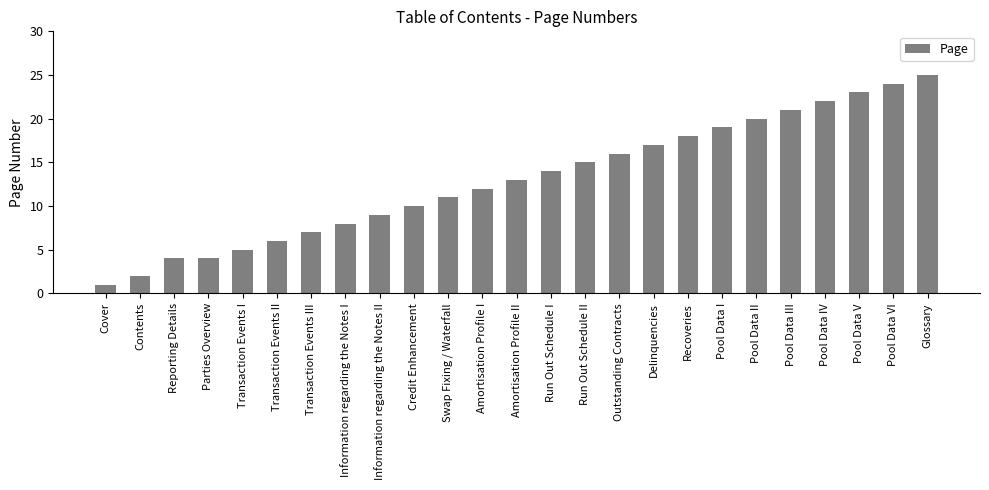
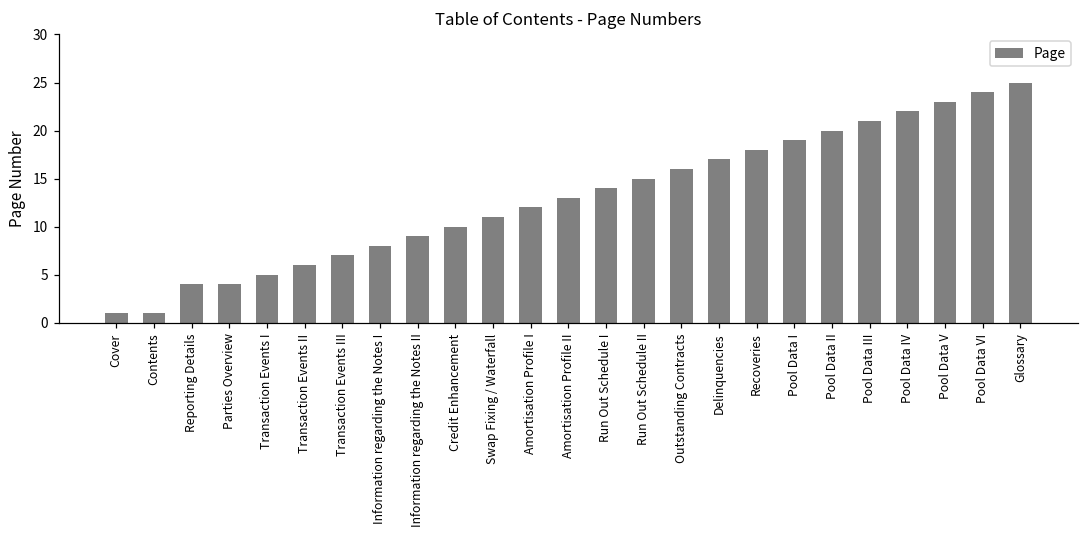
  {
    "Cover": 1,
-   "Contents": 2,
+   "Contents": 1,
    "Reporting Details": 4,
    "Parties Overview": 4,
    "Transaction Events I": 5,
    "Transaction Events II": 6,
    "Transaction Events III": 7,
    "Information regarding the Notes I": 8,
    "Information regarding the Notes II": 9,
    "Credit Enhancement": 10,
    "Swap Fixing / Waterfall": 11,
    "Amortisation Profile I": 12,
    "Amortisation Profile II": 13,
    "Run Out Schedule I": 14,
    "Run Out Schedule II": 15,
    "Outstanding Contracts": 16,
    "Delinquencies": 17,
    "Recoveries": 18,
    "Pool Data I": 19,
    "Pool Data II": 20,
    "Pool Data III": 21,
    "Pool Data IV": 22,
    "Pool Data V": 23,
    "Pool Data VI": 24,
    "Glossary": 25
  }
